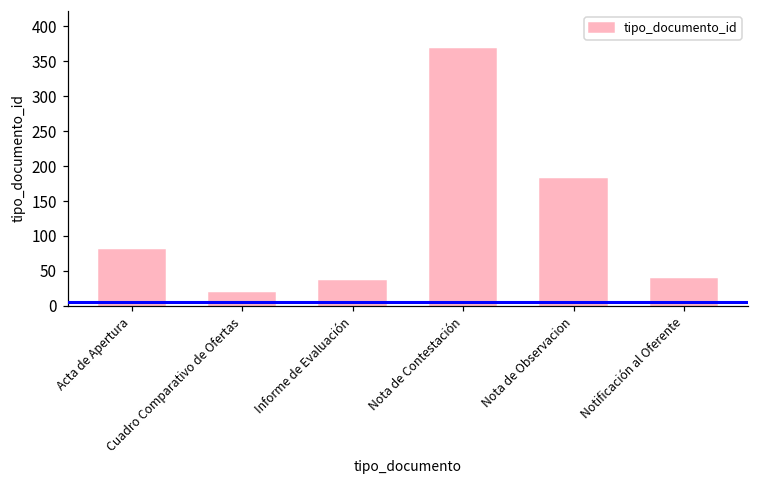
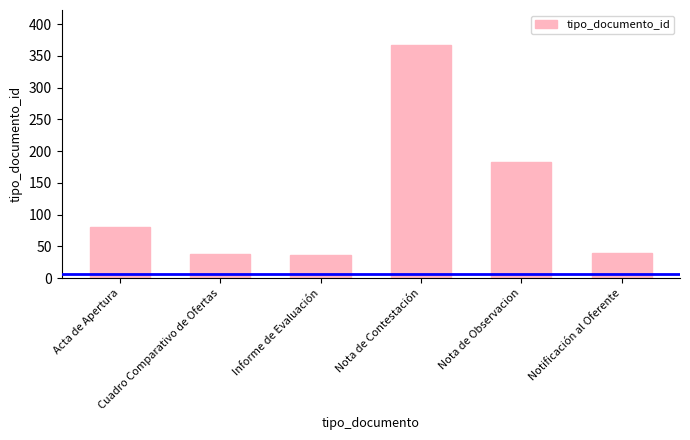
  {
    "Acta de Apertura": 80,
-   "Cuadro Comparativo de Ofertas": 20,
+   "Cuadro Comparativo de Ofertas": 40,
    "Informe de Evaluación": 40,
    "Nota de Contestación": 370,
    "Nota de Observacion": 180,
    "Notificación al Oferente": 40
  }
